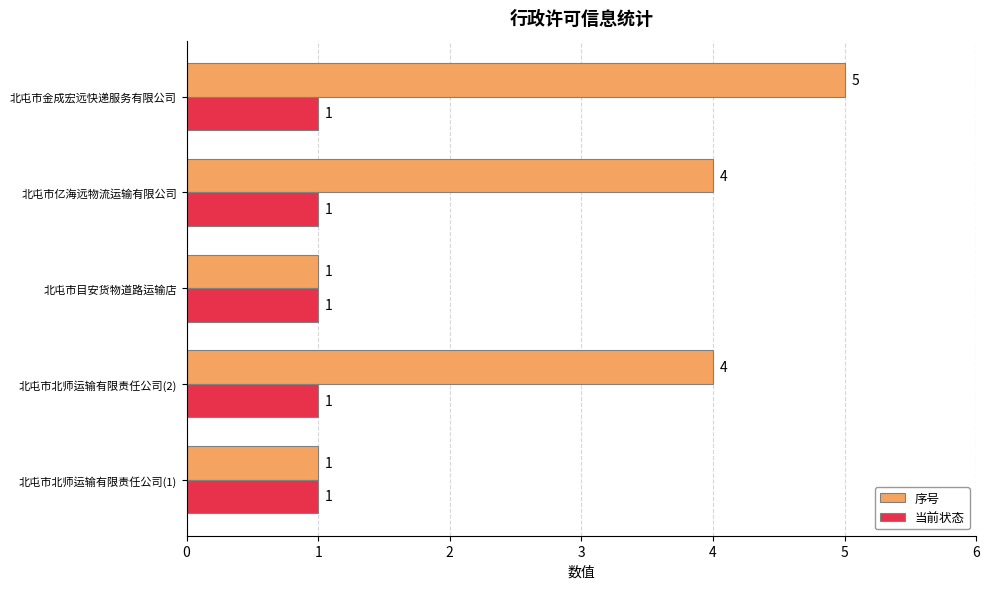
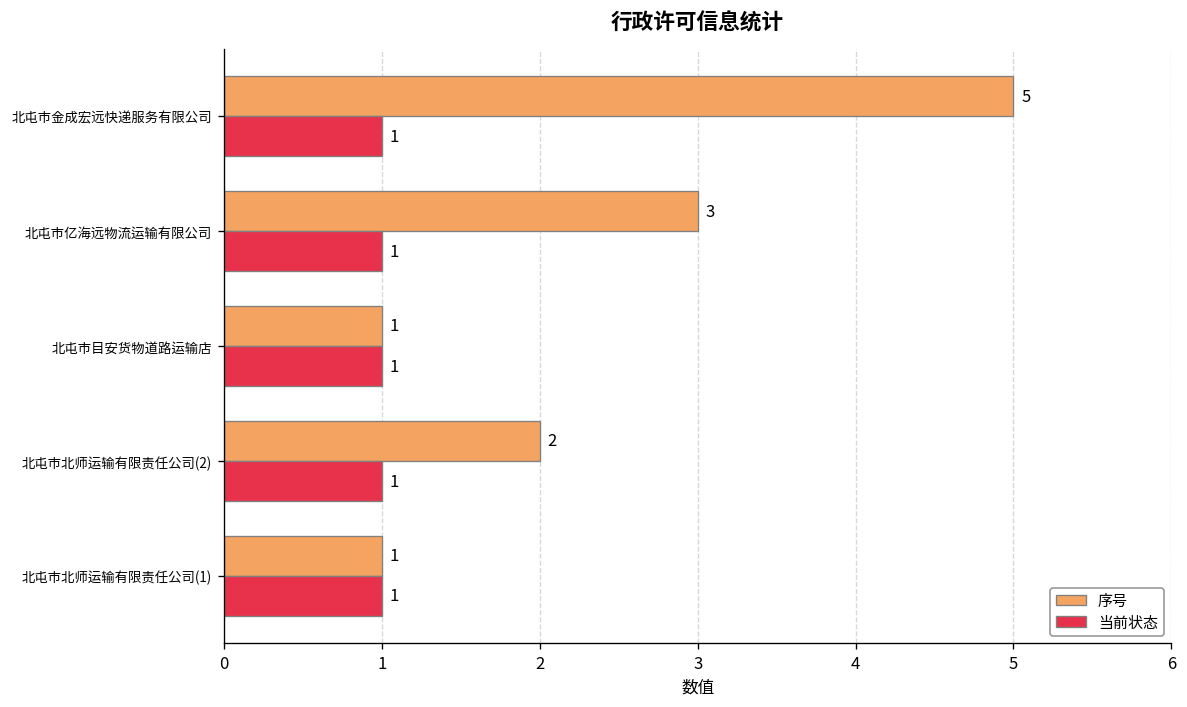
  {
    "序号": {
      "北屯市金成宏远快递服务有限公司": 5,
-     "北屯市亿海远物流运输有限公司": 4,
+     "北屯市亿海远物流运输有限公司": 3,
      "北屯市目安货物道路运输店": 1,
-     "北屯市北师运输有限责任公司(2)": 4,
+     "北屯市北师运输有限责任公司(2)": 2,
      "北屯市北师运输有限责任公司(1)": 1
    },
    "当前状态": {
      "北屯市金成宏远快递服务有限公司": 1,
      "北屯市亿海远物流运输有限公司": 1,
      "北屯市目安货物道路运输店": 1,
      "北屯市北师运输有限责任公司(2)": 1,
      "北屯市北师运输有限责任公司(1)": 1
    }
  }
